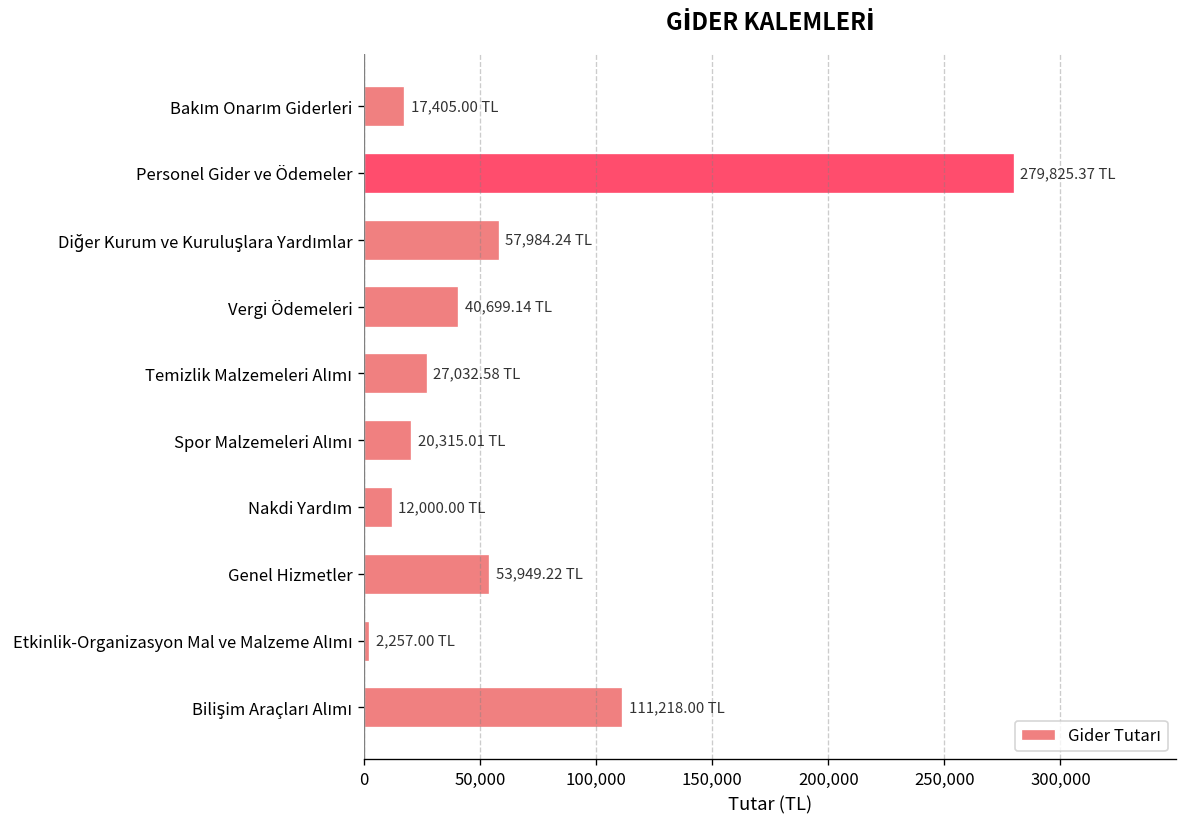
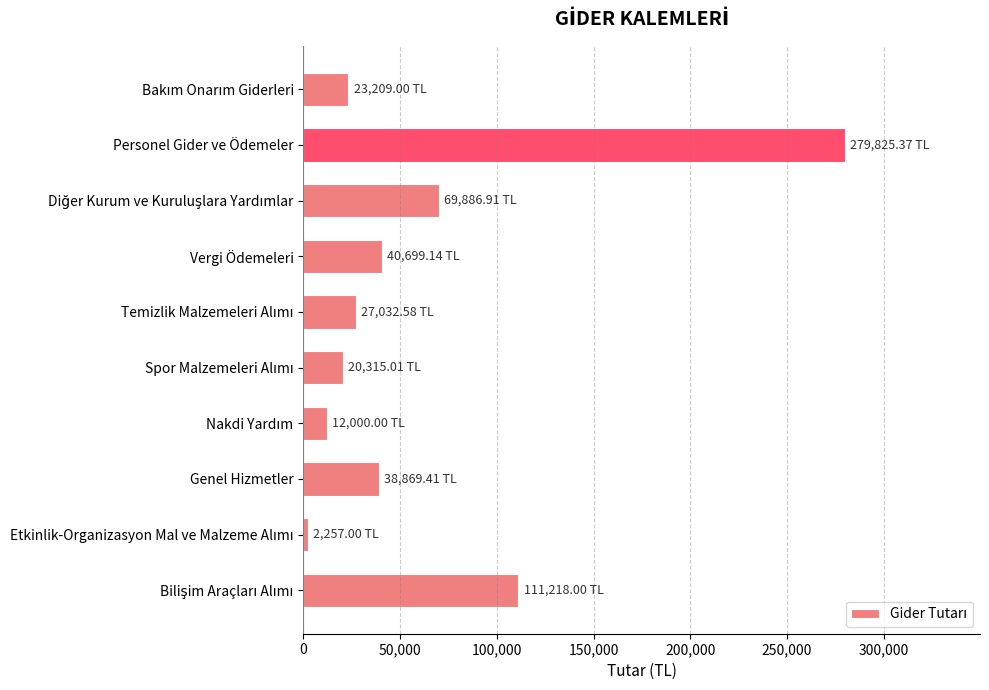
  {
-   "Bakım Onarım Giderleri": "17,405.00",
+   "Bakım Onarım Giderleri": "23,209.00",
    "Personel Gider ve Ödemeler": "279,825.37",
-   "Diğer Kurum ve Kuruluşlara Yardımlar": "57,984.24",
+   "Diğer Kurum ve Kuruluşlara Yardımlar": "69,886.91",
    "Vergi Ödemeleri": "40,699.14",
    "Temizlik Malzemeleri Alımı": "27,032.58",
    "Spor Malzemeleri Alımı": "20,315.01",
    "Nakdi Yardım": "12,000.00",
-   "Genel Hizmetler": "53,949.22",
+   "Genel Hizmetler": "38,869.41",
    "Etkinlik-Organizasyon Mal ve Malzeme Alımı": "2,257.00",
    "Bilişim Araçları Alımı": "111,218.00"
  }
